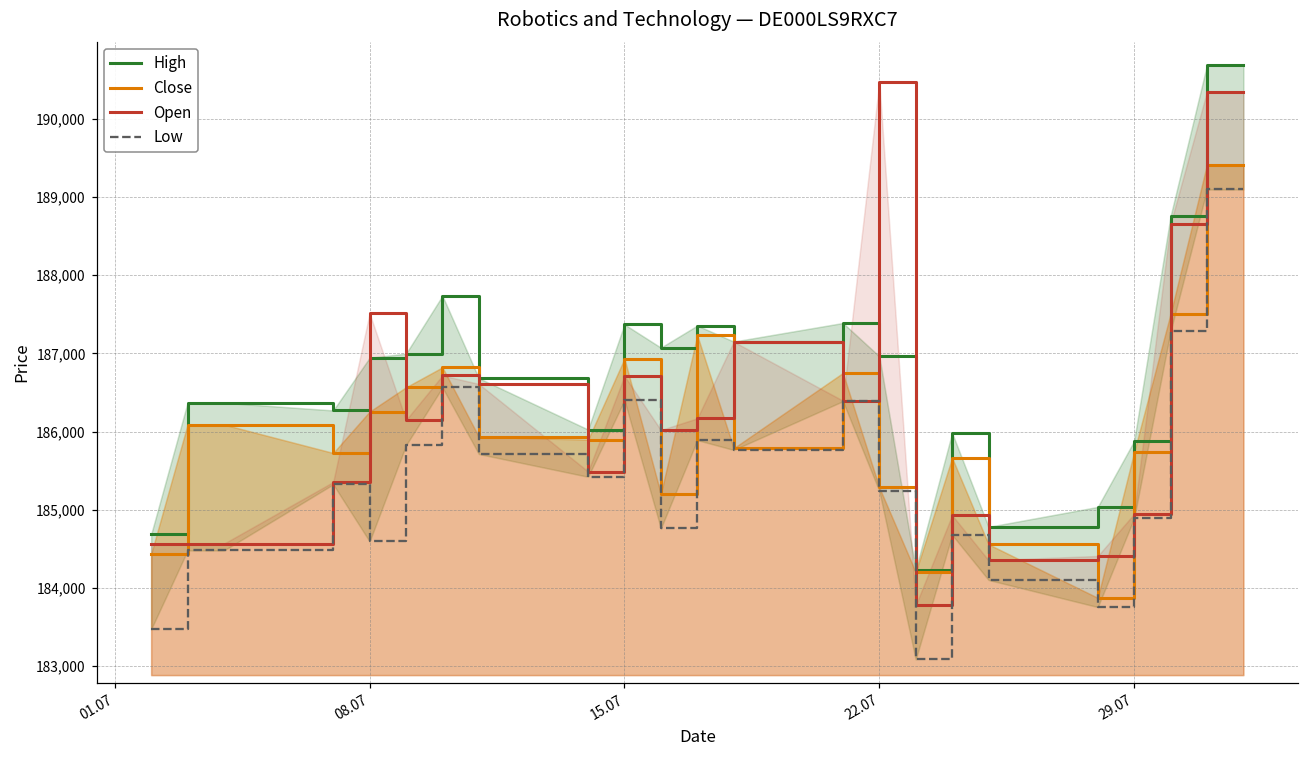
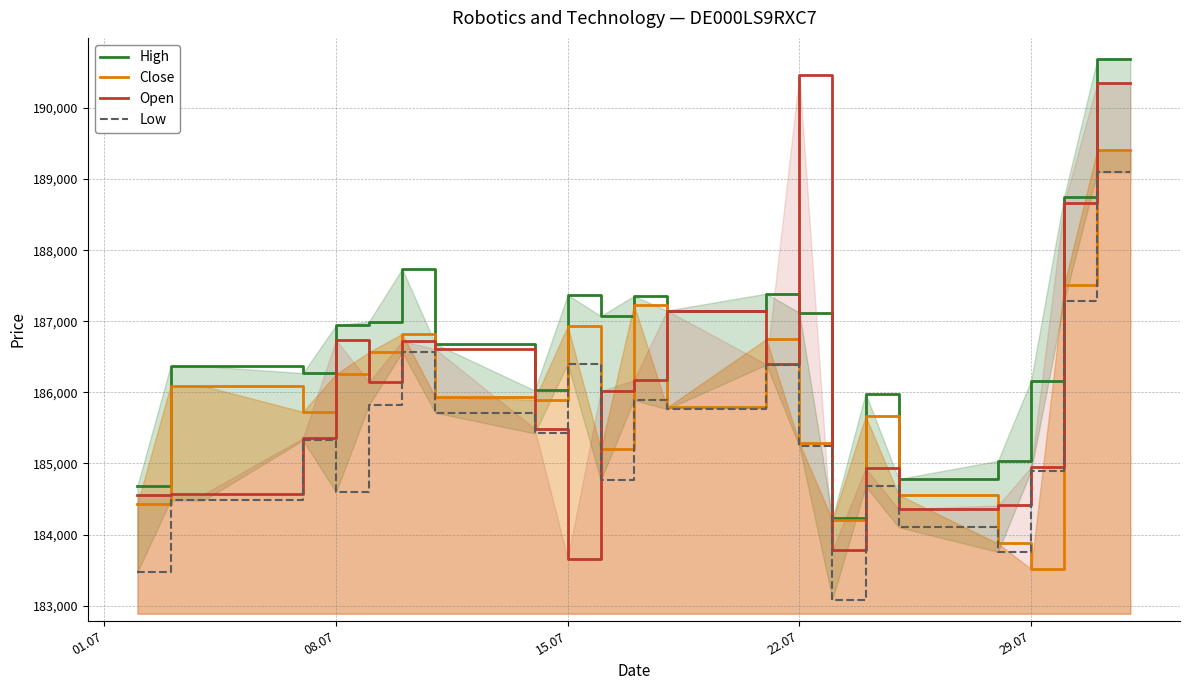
  {
    "High": {
      "08.07": "186,900",
      "15.07": "187,400",
-     "22.07": "187,000",
-     "29.07": "185,900"
+     "22.07": "187,100",
+     "29.07": "186,200"
    },
    "Close": {
      "08.07": "186,300",
      "15.07": "186,900",
      "22.07": "185,300",
-     "29.07": "185,700"
+     "29.07": "183,500"
    },
    "Open": {
-     "08.07": "187,500",
-     "15.07": "186,700",
+     "08.07": "186,700",
+     "15.07": "183,700",
      "22.07": "190,500",
      "29.07": "184,900"
    },
    "Low": {
      "08.07": "184,600",
      "15.07": "186,400",
      "22.07": "185,200",
      "29.07": "184,900"
    }
  }
